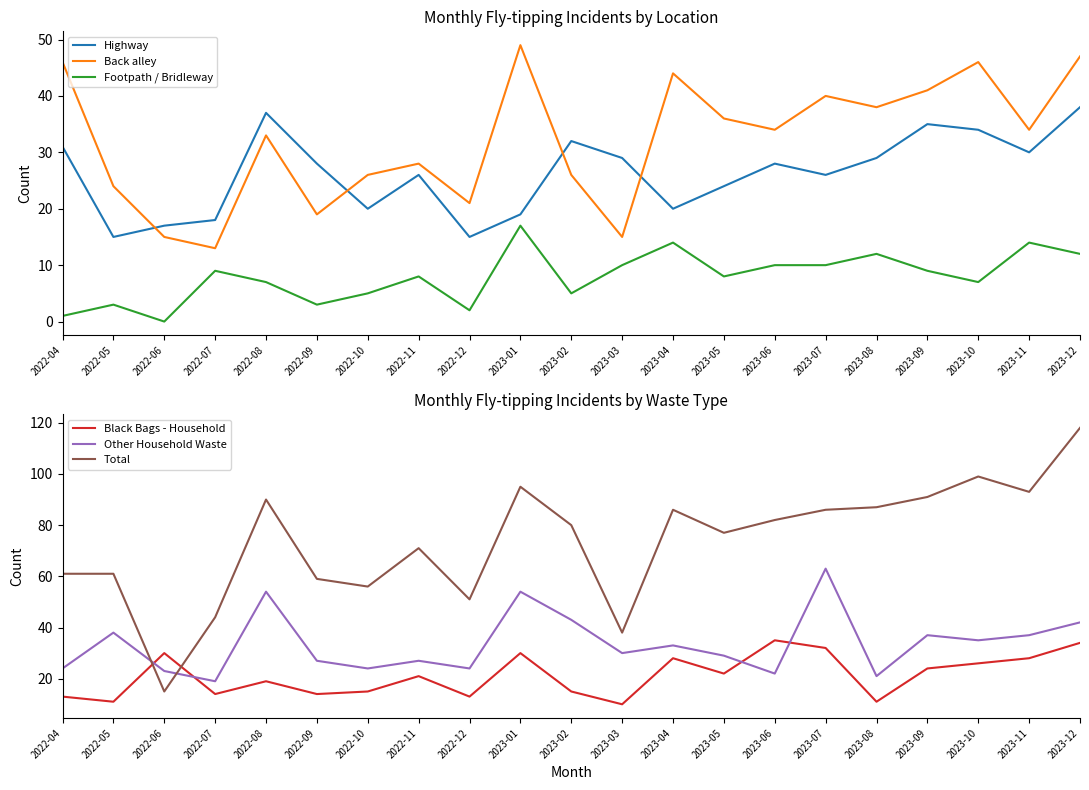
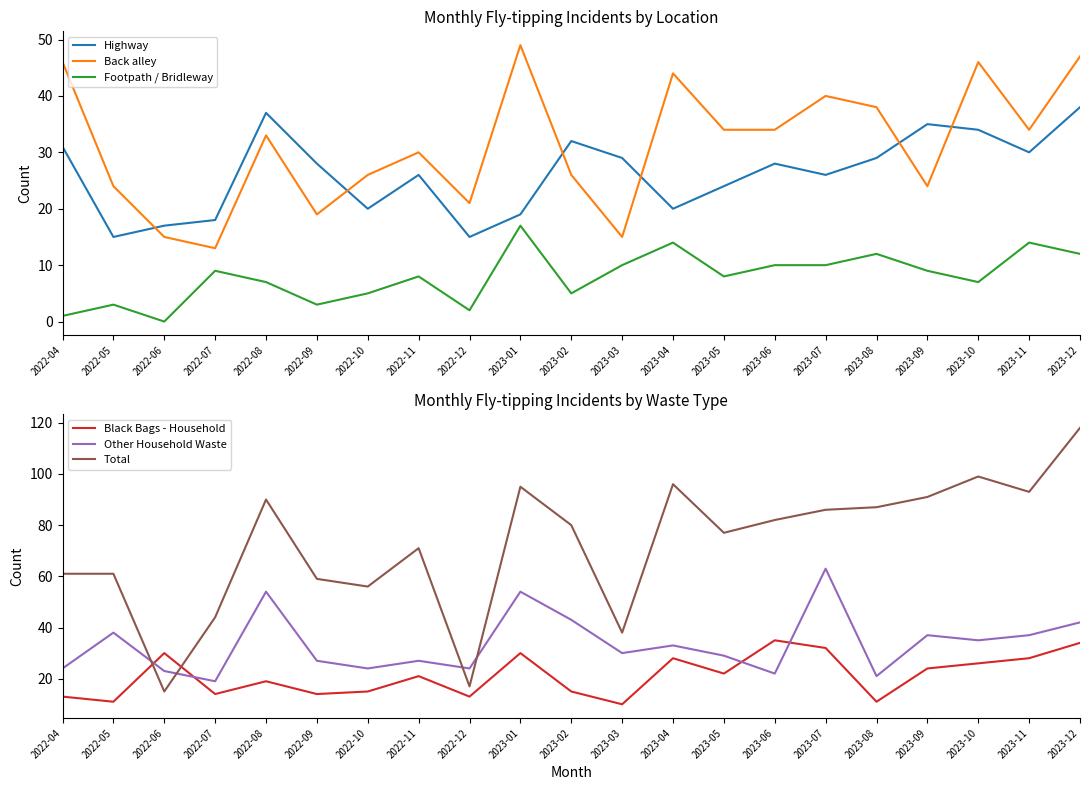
  {
    "Monthly Fly-tipping Incidents by Location": {
      "Highway": {
        "2022-04": 31,
        "2022-05": 15,
        "2022-06": 17,
        "2022-07": 18,
        "2022-08": 37,
        "2022-09": 28,
        "2022-10": 20,
        "2022-11": 26,
        "2022-12": 15,
        "2023-01": 19,
        "2023-02": 32,
        "2023-03": 29,
        "2023-04": 20,
        "2023-05": 24,
        "2023-06": 28,
        "2023-07": 26,
        "2023-08": 29,
        "2023-09": 35,
        "2023-10": 34,
        "2023-11": 30,
        "2023-12": 38
      },
      "Back alley": {
        "2022-04": 46,
        "2022-05": 24,
        "2022-06": 15,
        "2022-07": 13,
        "2022-08": 33,
        "2022-09": 19,
        "2022-10": 26,
-       "2022-11": 28,
+       "2022-11": 30,
        "2022-12": 21,
        "2023-01": 49,
        "2023-02": 26,
        "2023-03": 15,
        "2023-04": 44,
-       "2023-05": 36,
+       "2023-05": 34,
        "2023-06": 34,
        "2023-07": 40,
        "2023-08": 38,
-       "2023-09": 41,
+       "2023-09": 24,
        "2023-10": 46,
        "2023-11": 34,
        "2023-12": 47
      },
      "Footpath / Bridleway": {
        "2022-04": 1,
        "2022-05": 3,
        "2022-06": 0,
        "2022-07": 9,
        "2022-08": 7,
        "2022-09": 3,
        "2022-10": 5,
        "2022-11": 8,
        "2022-12": 2,
        "2023-01": 17,
        "2023-02": 5,
        "2023-03": 10,
        "2023-04": 14,
        "2023-05": 8,
        "2023-06": 10,
        "2023-07": 10,
        "2023-08": 12,
        "2023-09": 9,
        "2023-10": 7,
        "2023-11": 14,
        "2023-12": 12
      }
    },
    "Monthly Fly-tipping Incidents by Waste Type": {
      "Black Bags - Household": {
        "2022-04": 13,
        "2022-05": 11,
        "2022-06": 30,
        "2022-07": 14,
        "2022-08": 19,
        "2022-09": 14,
        "2022-10": 15,
        "2022-11": 21,
        "2022-12": 13,
        "2023-01": 30,
        "2023-02": 15,
        "2023-03": 10,
        "2023-04": 28,
        "2023-05": 22,
        "2023-06": 35,
        "2023-07": 32,
        "2023-08": 11,
        "2023-09": 24,
        "2023-10": 26,
        "2023-11": 28,
        "2023-12": 34
      },
      "Other Household Waste": {
        "2022-04": 24,
        "2022-05": 38,
        "2022-06": 23,
        "2022-07": 19,
        "2022-08": 54,
        "2022-09": 27,
        "2022-10": 24,
        "2022-11": 27,
        "2022-12": 24,
        "2023-01": 54,
        "2023-02": 43,
        "2023-03": 30,
        "2023-04": 33,
        "2023-05": 29,
        "2023-06": 22,
        "2023-07": 63,
        "2023-08": 21,
        "2023-09": 37,
        "2023-10": 35,
        "2023-11": 37,
        "2023-12": 42
      },
      "Total": {
        "2022-04": 61,
        "2022-05": 61,
        "2022-06": 15,
        "2022-07": 44,
        "2022-08": 90,
        "2022-09": 59,
        "2022-10": 56,
        "2022-11": 71,
-       "2022-12": 51,
+       "2022-12": 17,
        "2023-01": 95,
        "2023-02": 80,
        "2023-03": 38,
-       "2023-04": 86,
+       "2023-04": 96,
        "2023-05": 77,
        "2023-06": 82,
        "2023-07": 86,
        "2023-08": 87,
        "2023-09": 91,
        "2023-10": 99,
        "2023-11": 93,
        "2023-12": 118
      }
    }
  }
